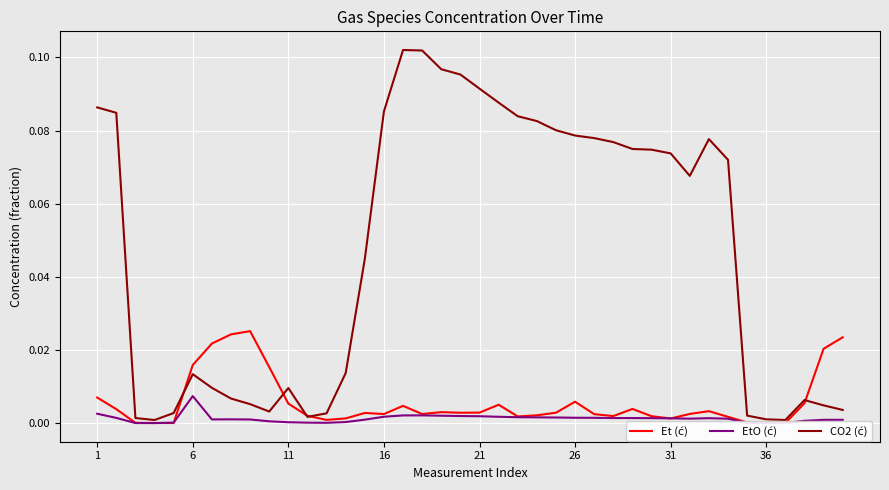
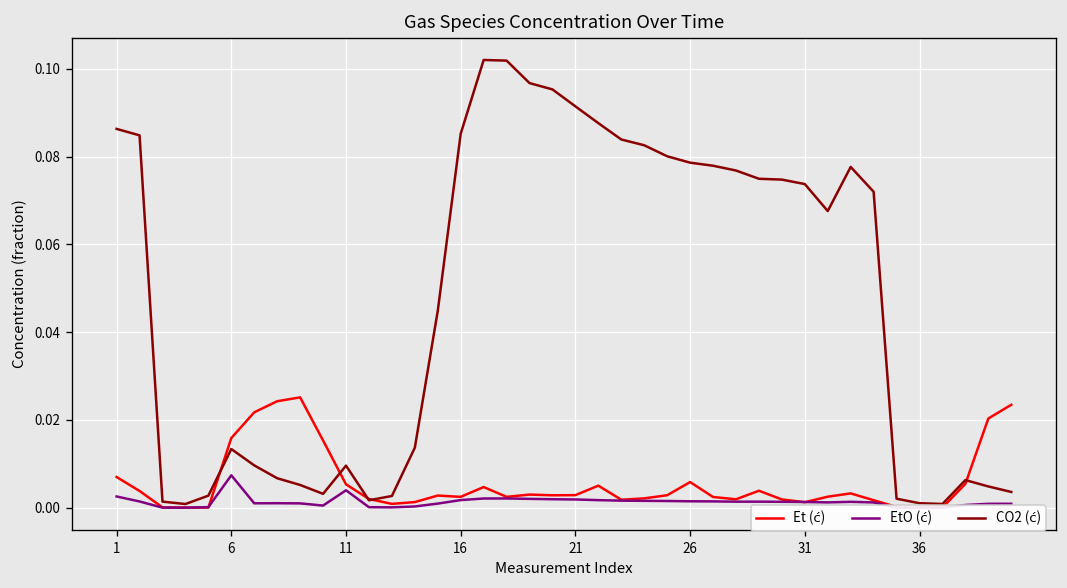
  {
    "Et (ć)": {
      "1": 0.007,
      "6": 0.016,
      "11": 0.005,
      "16": 0.002,
      "21": 0.003,
      "26": 0.006
    },
    "EtO (ć)": {
      "1": 0.003,
      "6": 0.007,
-     "11": 0.000,
+     "11": 0.004,
      "16": 0.002,
      "21": 0.002,
      "26": 0.001
    },
    "CO2 (ć)": {
      "1": 0.086,
      "6": 0.013,
      "11": 0.010,
      "16": 0.085,
      "21": 0.091,
      "26": 0.079,
      "31": 0.074,
      "36": 0.001
    }
  }
